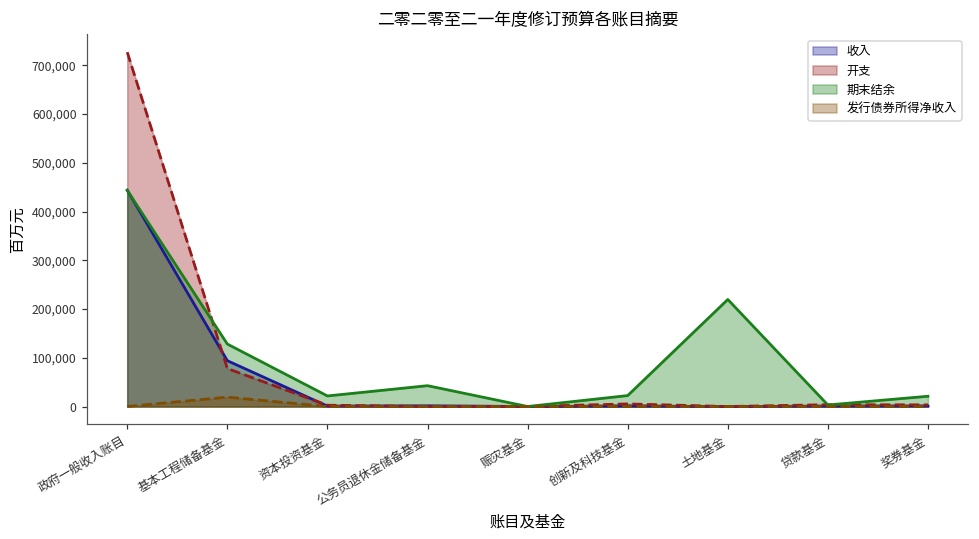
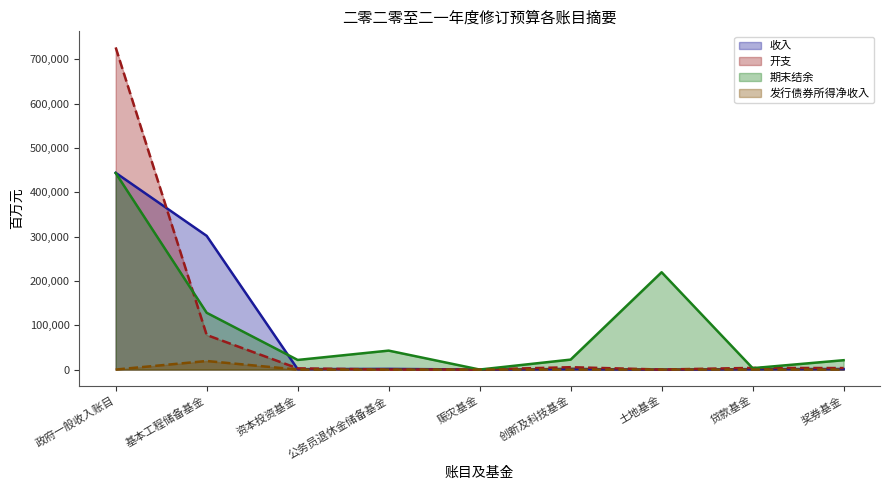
  {
    "收入": {
-     "基本工程储备基金": "90,000"
+     "基本工程储备基金": "300,000"
    }
  }
